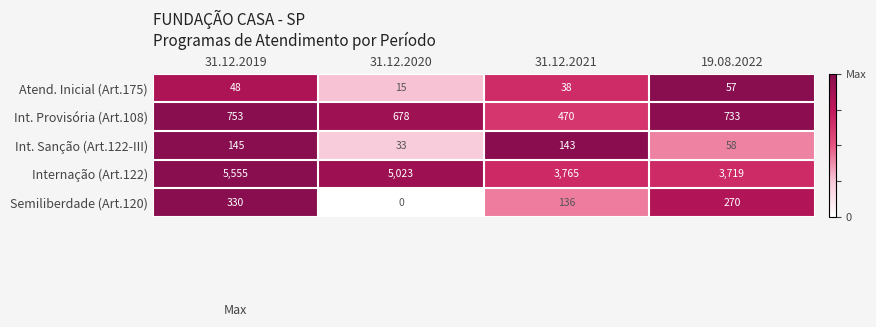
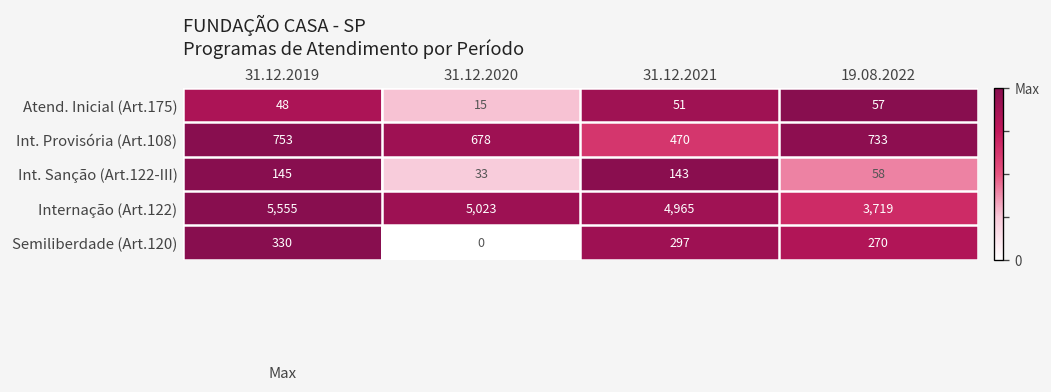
  {
    "Atend. Inicial (Art.175)": {
      "31.12.2019": "48",
      "31.12.2020": "15",
-     "31.12.2021": "38",
+     "31.12.2021": "51",
      "19.08.2022": "57"
    },
    "Int. Provisória (Art.108)": {
      "31.12.2019": "753",
      "31.12.2020": "678",
      "31.12.2021": "470",
      "19.08.2022": "733"
    },
    "Int. Sanção (Art.122-III)": {
      "31.12.2019": "145",
      "31.12.2020": "33",
      "31.12.2021": "143",
      "19.08.2022": "58"
    },
    "Internação (Art.122)": {
      "31.12.2019": "5,555",
      "31.12.2020": "5,023",
-     "31.12.2021": "3,765",
+     "31.12.2021": "4,965",
      "19.08.2022": "3,719"
    },
    "Semiliberdade (Art.120)": {
      "31.12.2019": "330",
      "31.12.2020": "0",
-     "31.12.2021": "136",
+     "31.12.2021": "297",
      "19.08.2022": "270"
    }
  }
